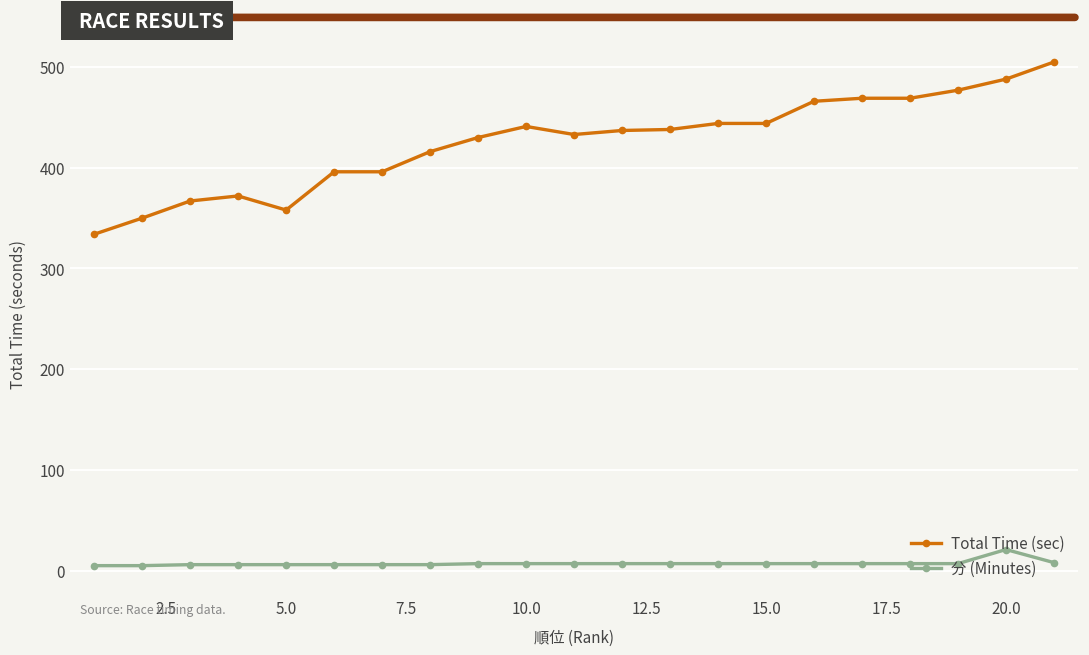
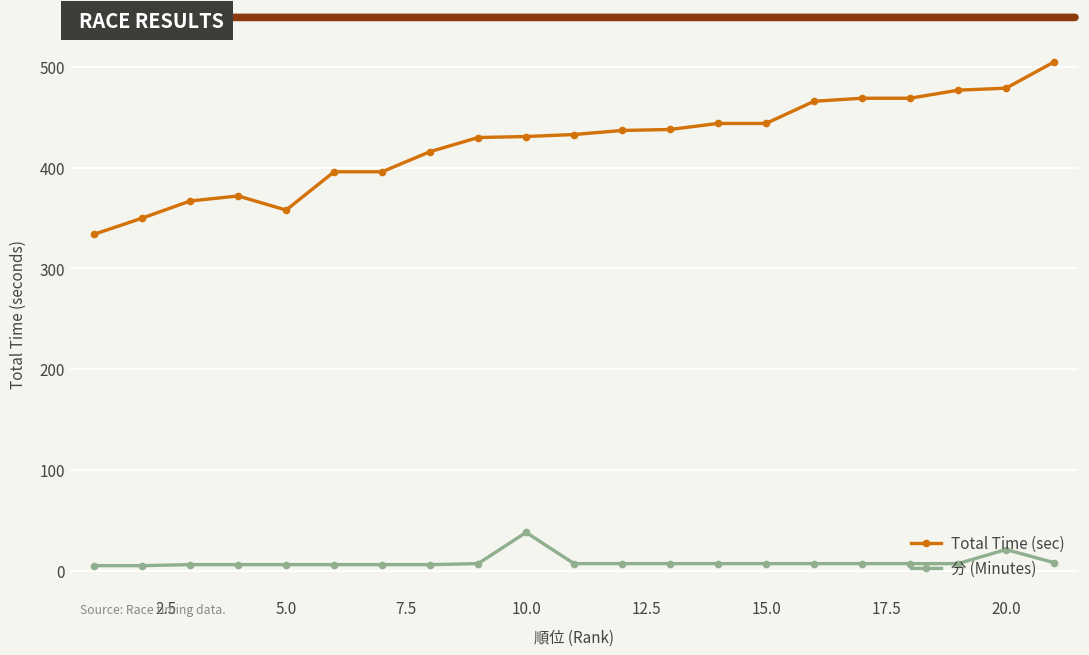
  {
    "Total Time (sec)": {
      "5.0": 360,
-     "10.0": 440,
+     "10.0": 430,
      "15.0": 440,
-     "20.0": 490
+     "20.0": 480
    },
    "分 (Minutes)": {
      "5.0": 10,
-     "10.0": 10,
+     "10.0": 40,
      "15.0": 10,
      "20.0": 20
    }
  }
